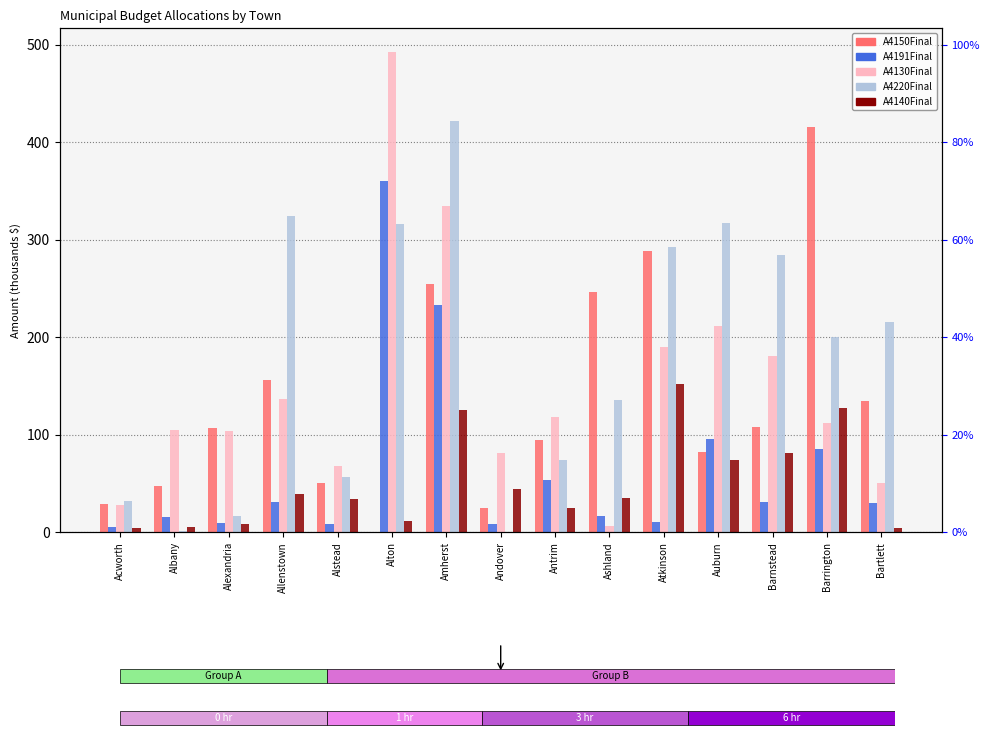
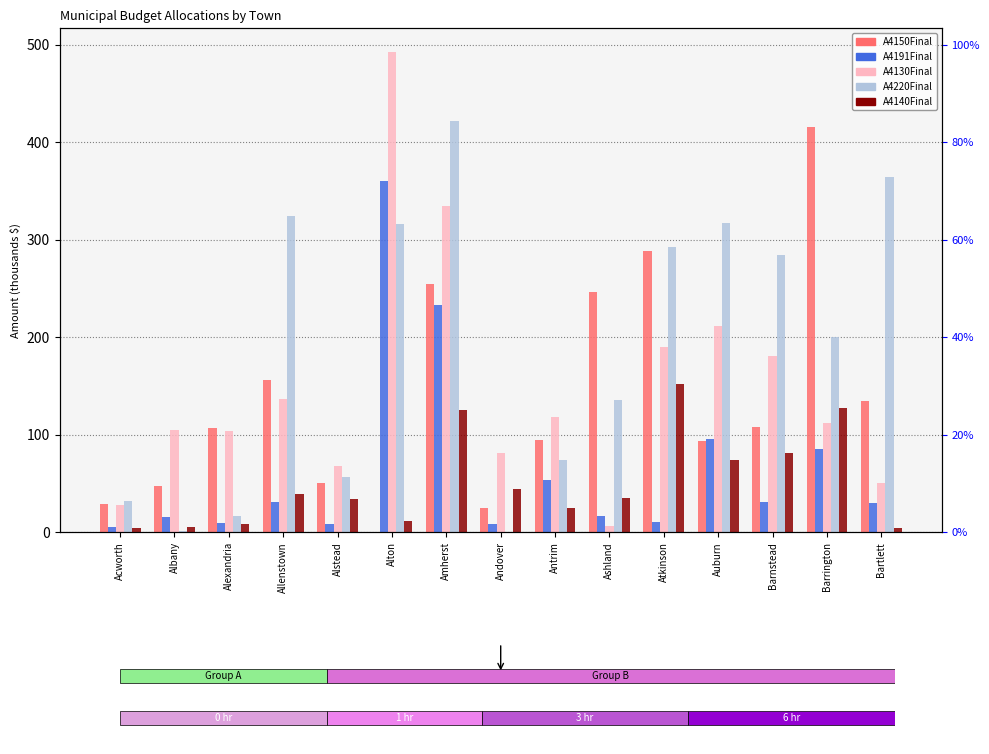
  {
    "A4150Final": {
      "Acworth": 30,
      "Albany": 50,
      "Alexandria": 110,
      "Allenstown": 160,
      "Alstead": 50,
      "Alton": 0,
      "Amherst": 250,
      "Andover": 20,
      "Antrim": 90,
      "Ashland": 250,
      "Atkinson": 290,
-     "Auburn": 80,
+     "Auburn": 90,
      "Barnstead": 110,
      "Barrington": 420,
      "Bartlett": 140
    },
    "A4191Final": {
      "Acworth": 10,
      "Albany": 20,
      "Alexandria": 10,
      "Allenstown": 30,
      "Alstead": 10,
      "Alton": 360,
      "Amherst": 230,
      "Andover": 10,
      "Antrim": 50,
      "Ashland": 20,
      "Atkinson": 10,
      "Auburn": 100,
      "Barnstead": 30,
      "Barrington": 80,
      "Bartlett": 30
    },
    "A4130Final": {
      "Acworth": 30,
      "Albany": 100,
      "Alexandria": 100,
      "Allenstown": 140,
      "Alstead": 70,
      "Alton": 490,
      "Amherst": 330,
      "Andover": 80,
      "Antrim": 120,
      "Ashland": 10,
      "Atkinson": 190,
      "Auburn": 210,
      "Barnstead": 180,
      "Barrington": 110,
      "Bartlett": 50
    },
    "A4220Final": {
      "Acworth": 30,
      "Alexandria": 20,
      "Allenstown": 320,
      "Alstead": 60,
      "Alton": 320,
      "Amherst": 420,
      "Andover": 0,
      "Antrim": 70,
      "Ashland": 140,
      "Atkinson": 290,
      "Auburn": 320,
      "Barnstead": 280,
      "Barrington": 200,
-     "Bartlett": 220
+     "Bartlett": 360
    },
    "A4140Final": {
      "Acworth": 0,
      "Albany": 10,
      "Alexandria": 10,
      "Allenstown": 40,
      "Alstead": 30,
      "Alton": 10,
      "Amherst": 130,
      "Andover": 40,
      "Antrim": 20,
      "Ashland": 30,
      "Atkinson": 150,
      "Auburn": 70,
      "Barnstead": 80,
      "Barrington": 130,
      "Bartlett": 0
    }
  }
